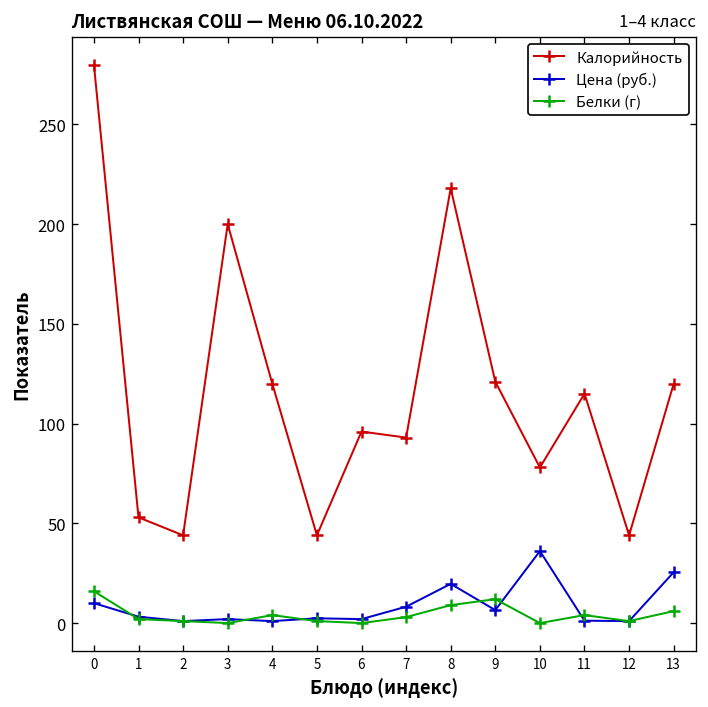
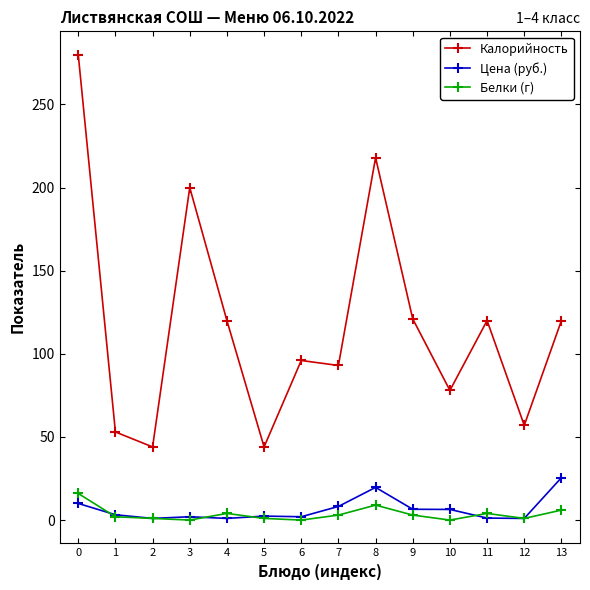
  {
    "Калорийность": {
      "0": 280,
      "1": 53,
      "2": 44,
      "3": 200,
      "4": 120,
      "5": 44,
      "6": 96,
      "7": 93,
      "8": 218,
      "9": 121,
      "10": 78,
-     "11": 115,
-     "12": 44,
+     "11": 120,
+     "12": 57,
      "13": 120
    },
    "Цена (руб.)": {
      "0": 10,
      "3": 2,
      "4": 1,
      "6": 2,
      "7": 8,
      "8": 20,
      "9": 7,
-     "10": 36,
+     "10": 6,
      "11": 1,
      "13": 26
    },
    "Белки (г)": {
      "0": 16,
      "3": 0,
      "4": 4,
      "6": 0,
      "7": 3,
      "8": 9,
-     "9": 12,
+     "9": 3,
      "10": 0,
      "11": 4,
      "13": 6
    }
  }
